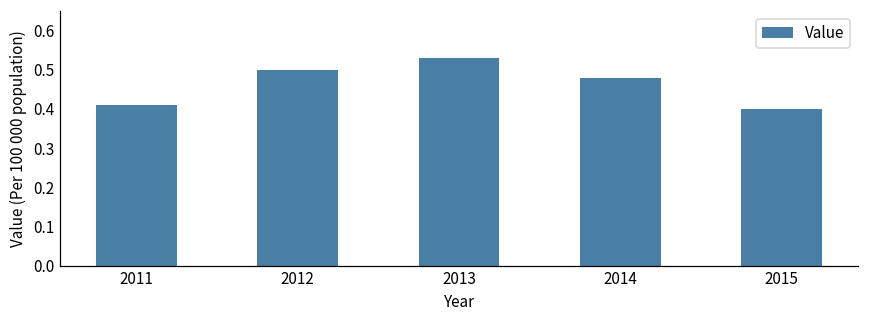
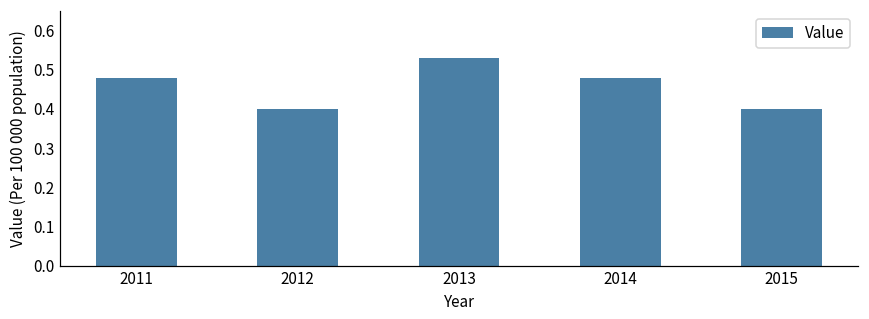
  {
-   "2011": 0.41,
-   "2012": 0.5,
+   "2011": 0.48,
+   "2012": 0.4,
    "2013": 0.53,
    "2014": 0.48,
    "2015": 0.40
  }
